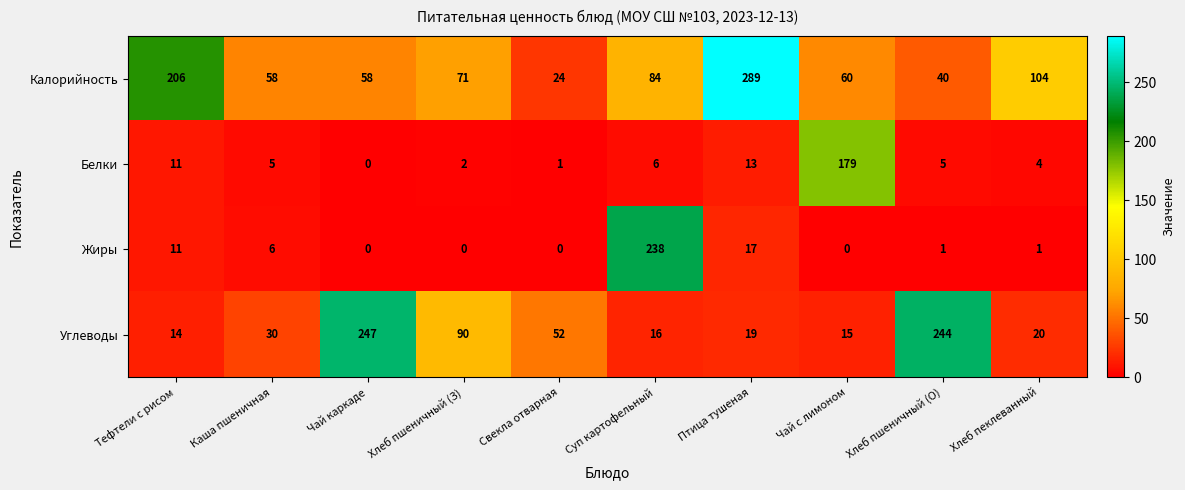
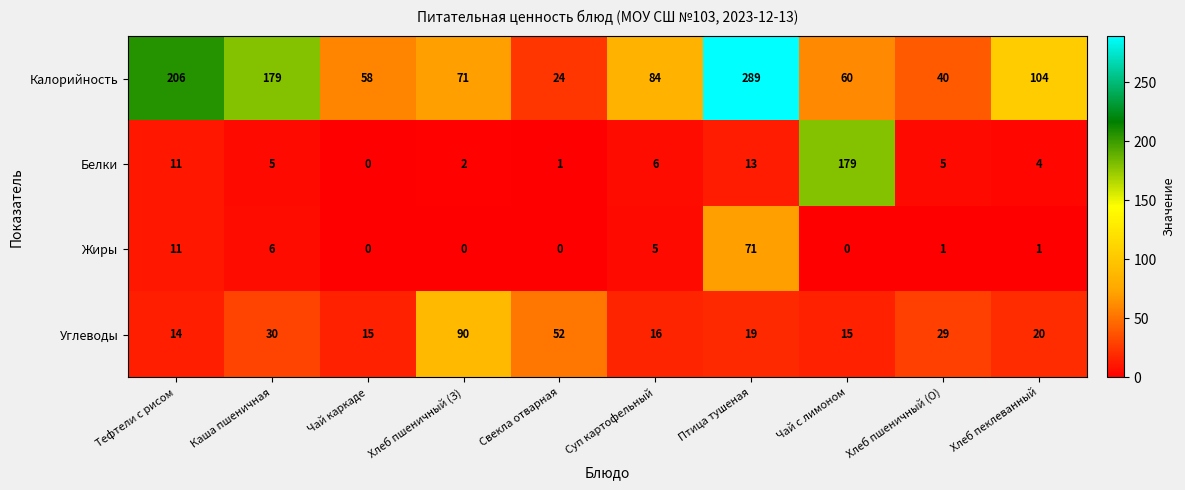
  {
    "Калорийность": {
      "Тефтели с рисом": 206,
-     "Каша пшеничная": 58,
+     "Каша пшеничная": 179,
      "Чай каркаде": 58,
      "Хлеб пшеничный (З)": 71,
      "Свекла отварная": 24,
      "Суп картофельный": 84,
      "Птица тушеная": 289,
      "Чай с лимоном": 60,
      "Хлеб пшеничный (О)": 40,
      "Хлеб пеклеванный": 104
    },
    "Белки": {
      "Тефтели с рисом": 11,
      "Каша пшеничная": 5,
      "Чай каркаде": 0,
      "Хлеб пшеничный (З)": 2,
      "Свекла отварная": 1,
      "Суп картофельный": 6,
      "Птица тушеная": 13,
      "Чай с лимоном": 179,
      "Хлеб пшеничный (О)": 5,
      "Хлеб пеклеванный": 4
    },
    "Жиры": {
      "Тефтели с рисом": 11,
      "Каша пшеничная": 6,
      "Чай каркаде": 0,
      "Хлеб пшеничный (З)": 0,
      "Свекла отварная": 0,
-     "Суп картофельный": 238,
-     "Птица тушеная": 17,
+     "Суп картофельный": 5,
+     "Птица тушеная": 71,
      "Чай с лимоном": 0,
      "Хлеб пшеничный (О)": 1,
      "Хлеб пеклеванный": 1
    },
    "Углеводы": {
      "Тефтели с рисом": 14,
      "Каша пшеничная": 30,
-     "Чай каркаде": 247,
+     "Чай каркаде": 15,
      "Хлеб пшеничный (З)": 90,
      "Свекла отварная": 52,
      "Суп картофельный": 16,
      "Птица тушеная": 19,
      "Чай с лимоном": 15,
-     "Хлеб пшеничный (О)": 244,
+     "Хлеб пшеничный (О)": 29,
      "Хлеб пеклеванный": 20
    }
  }
